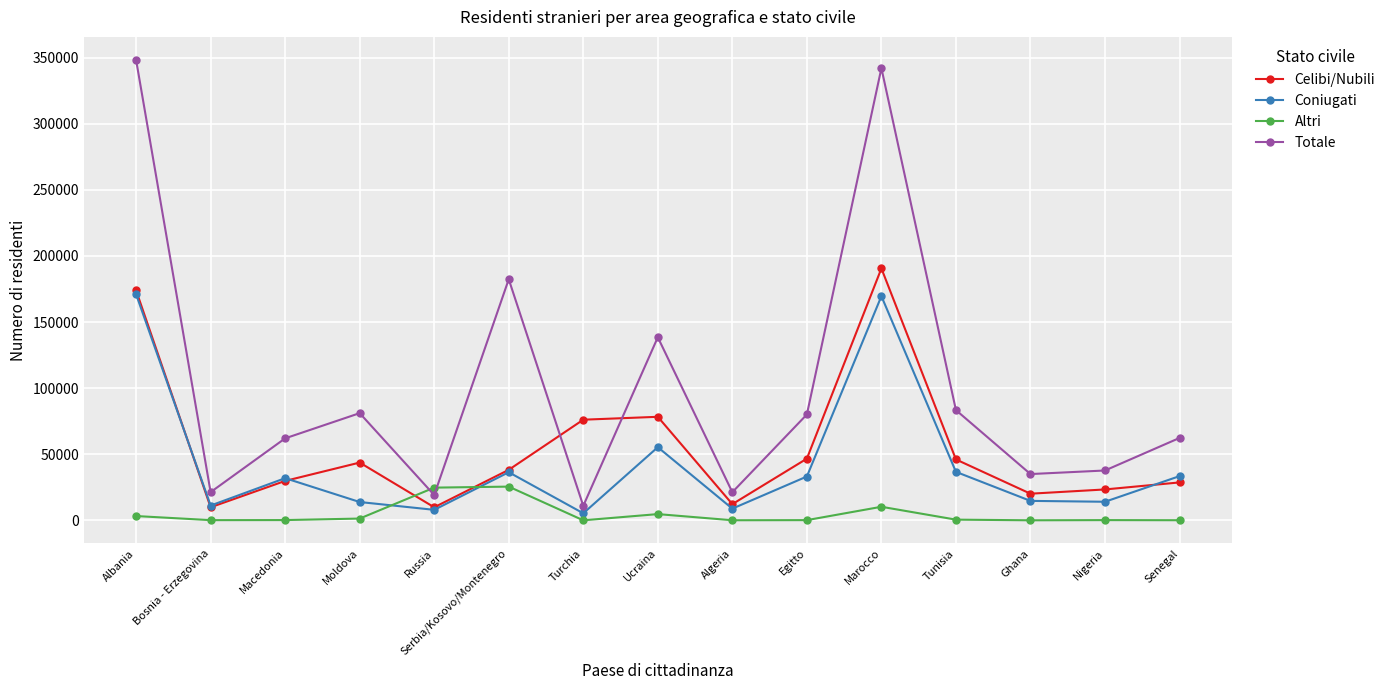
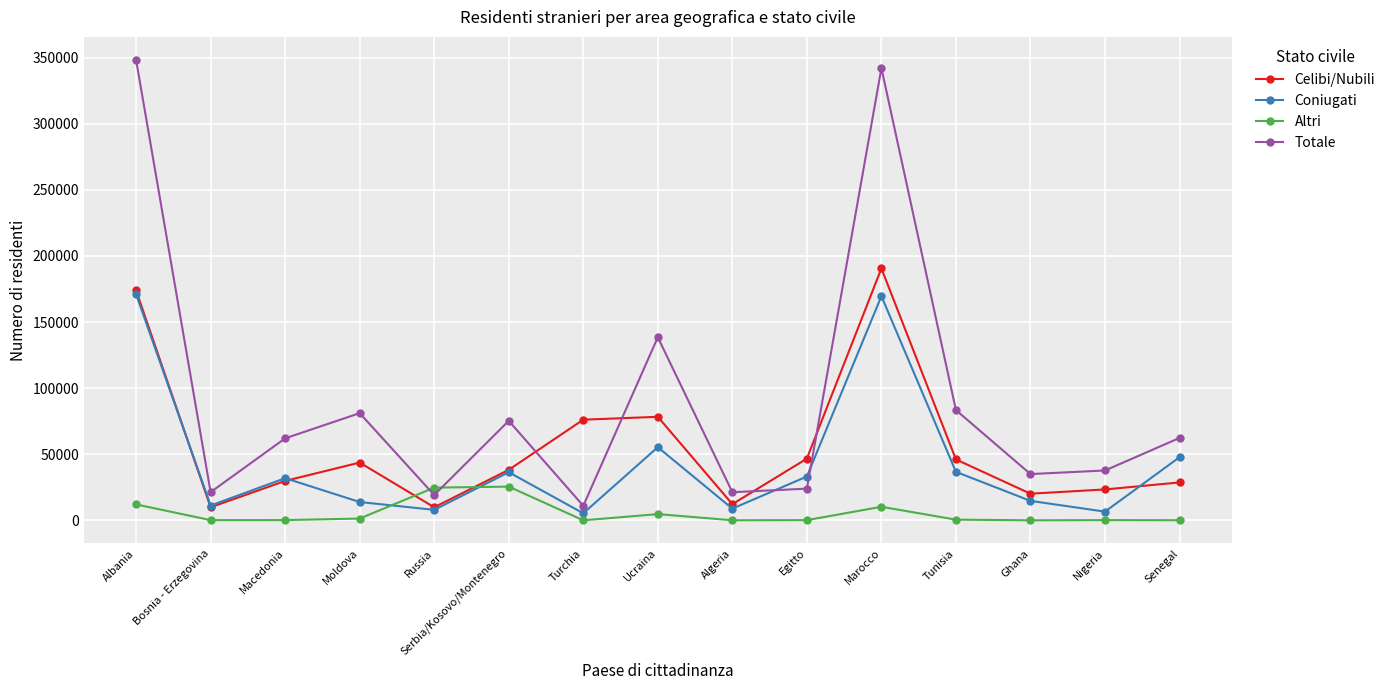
  {
    "Celibi/Nubili": {
      "Albania": 174000,
      "Macedonia": 30000,
      "Moldova": 44000,
      "Turchia": 76000,
      "Ucraina": 78000,
      "Algeria": 12000,
      "Egitto": 47000,
      "Marocco": 191000,
      "Tunisia": 46000,
      "Ghana": 20000,
      "Nigeria": 23000,
      "Senegal": 29000
    },
    "Coniugati": {
      "Albania": 171000,
      "Macedonia": 32000,
      "Moldova": 14000,
      "Turchia": 5000,
      "Ucraina": 55000,
      "Algeria": 9000,
      "Egitto": 33000,
      "Marocco": 170000,
      "Tunisia": 37000,
      "Ghana": 15000,
-     "Nigeria": 14000,
-     "Senegal": 33000
+     "Nigeria": 7000,
+     "Senegal": 48000
    },
    "Altri": {
-     "Albania": 3000,
+     "Albania": 12000,
      "Bosnia - Erzegovina": 0,
      "Macedonia": 0,
      "Moldova": 1000,
      "Russia": 25000,
      "Serbia/Kosovo/Montenegro": 26000,
      "Turchia": 0,
      "Ucraina": 5000,
      "Algeria": 0,
      "Egitto": 0,
      "Marocco": 10000,
      "Tunisia": 1000,
      "Ghana": 0,
      "Nigeria": 0,
      "Senegal": 0
    },
    "Totale": {
      "Albania": 348000,
      "Bosnia - Erzegovina": 21000,
      "Macedonia": 62000,
      "Moldova": 81000,
      "Russia": 19000,
-     "Serbia/Kosovo/Montenegro": 182000,
+     "Serbia/Kosovo/Montenegro": 75000,
      "Turchia": 11000,
      "Ucraina": 139000,
      "Algeria": 21000,
-     "Egitto": 80000,
+     "Egitto": 24000,
      "Marocco": 342000,
      "Tunisia": 83000,
      "Ghana": 35000,
      "Nigeria": 38000,
      "Senegal": 62000
    }
  }
